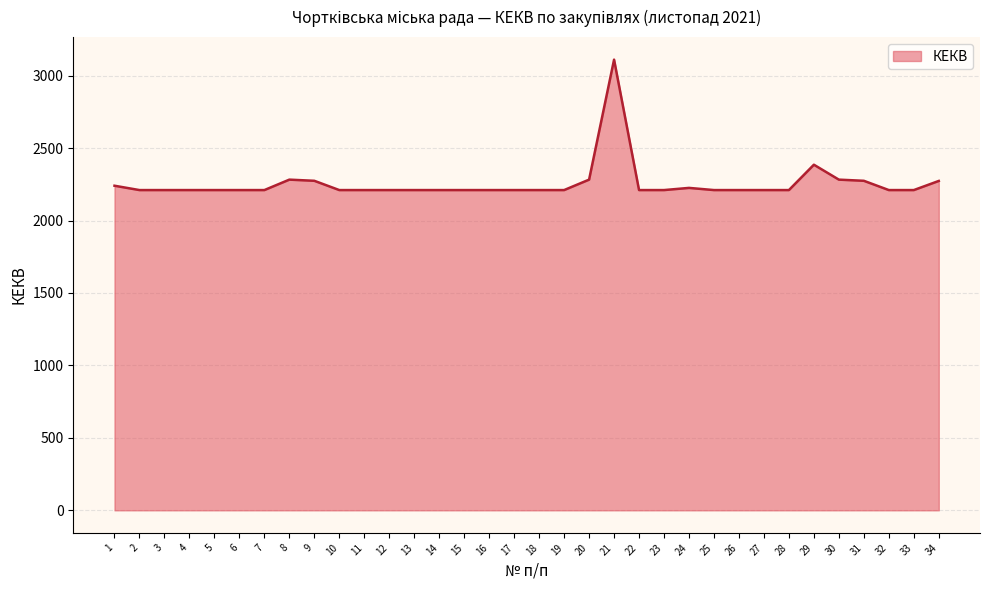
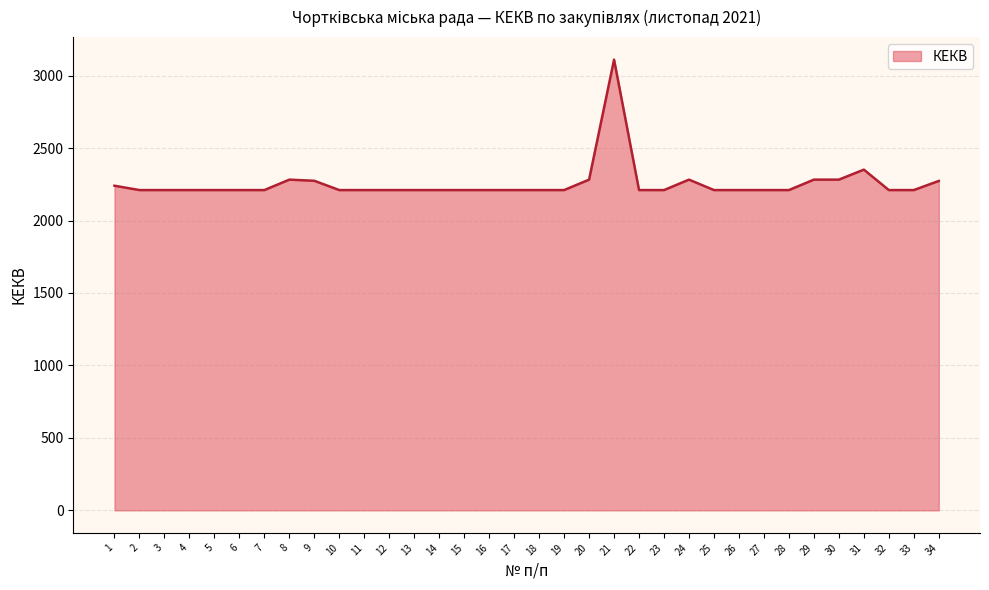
  {
    "1": 2240,
    "2": 2210,
    "3": 2210,
    "4": 2210,
    "5": 2210,
    "6": 2210,
    "7": 2210,
    "8": 2280,
    "9": 2270,
    "10": 2210,
    "11": 2210,
    "12": 2210,
    "13": 2210,
    "14": 2210,
    "15": 2210,
    "16": 2210,
    "17": 2210,
    "18": 2210,
    "19": 2210,
    "20": 2280,
    "21": 3110,
    "22": 2210,
    "23": 2210,
-   "24": 2230,
+   "24": 2280,
    "25": 2210,
    "26": 2210,
    "27": 2210,
    "28": 2210,
-   "29": 2390,
+   "29": 2280,
    "30": 2280,
-   "31": 2270,
+   "31": 2350,
    "32": 2210,
    "33": 2210,
    "34": 2270
  }
